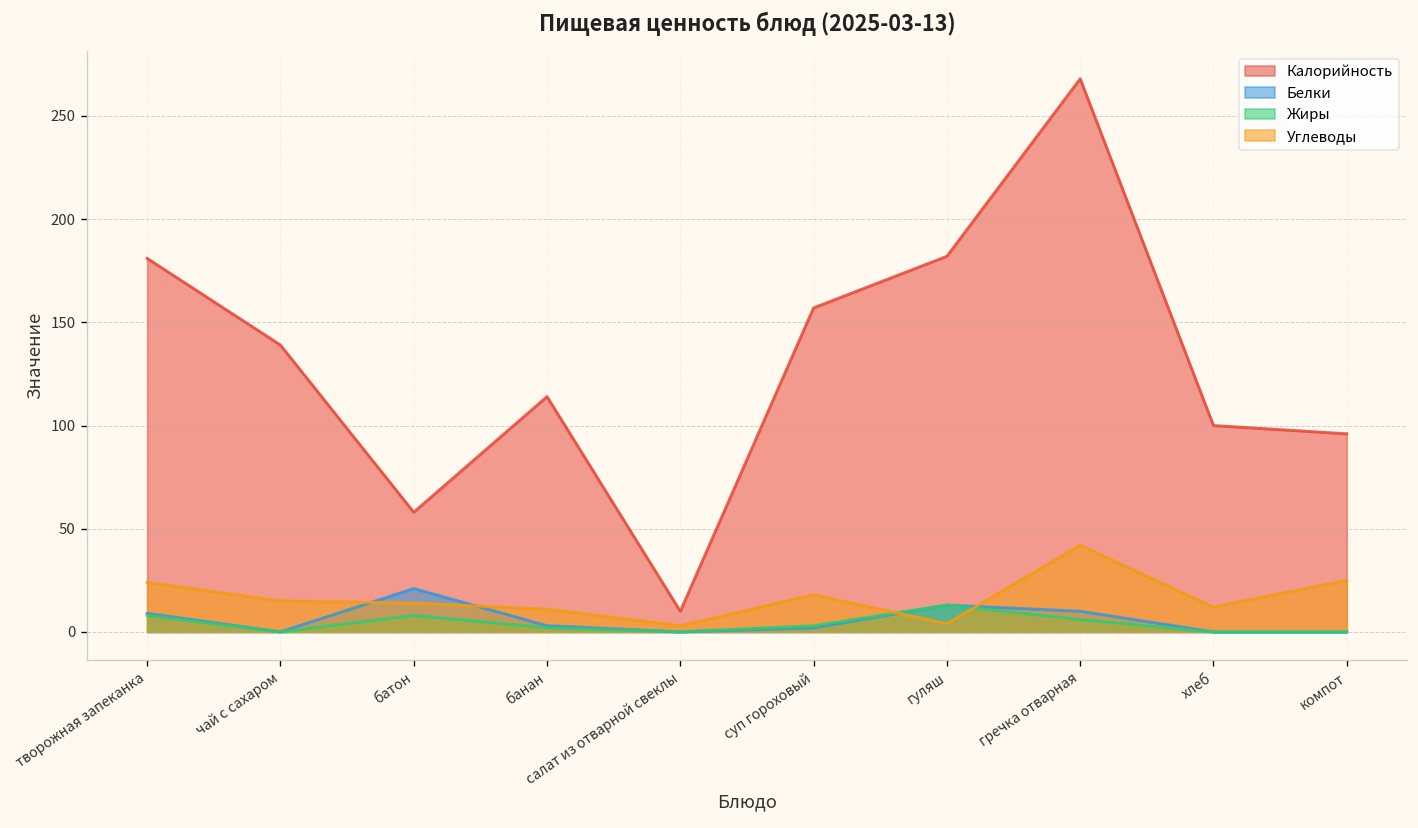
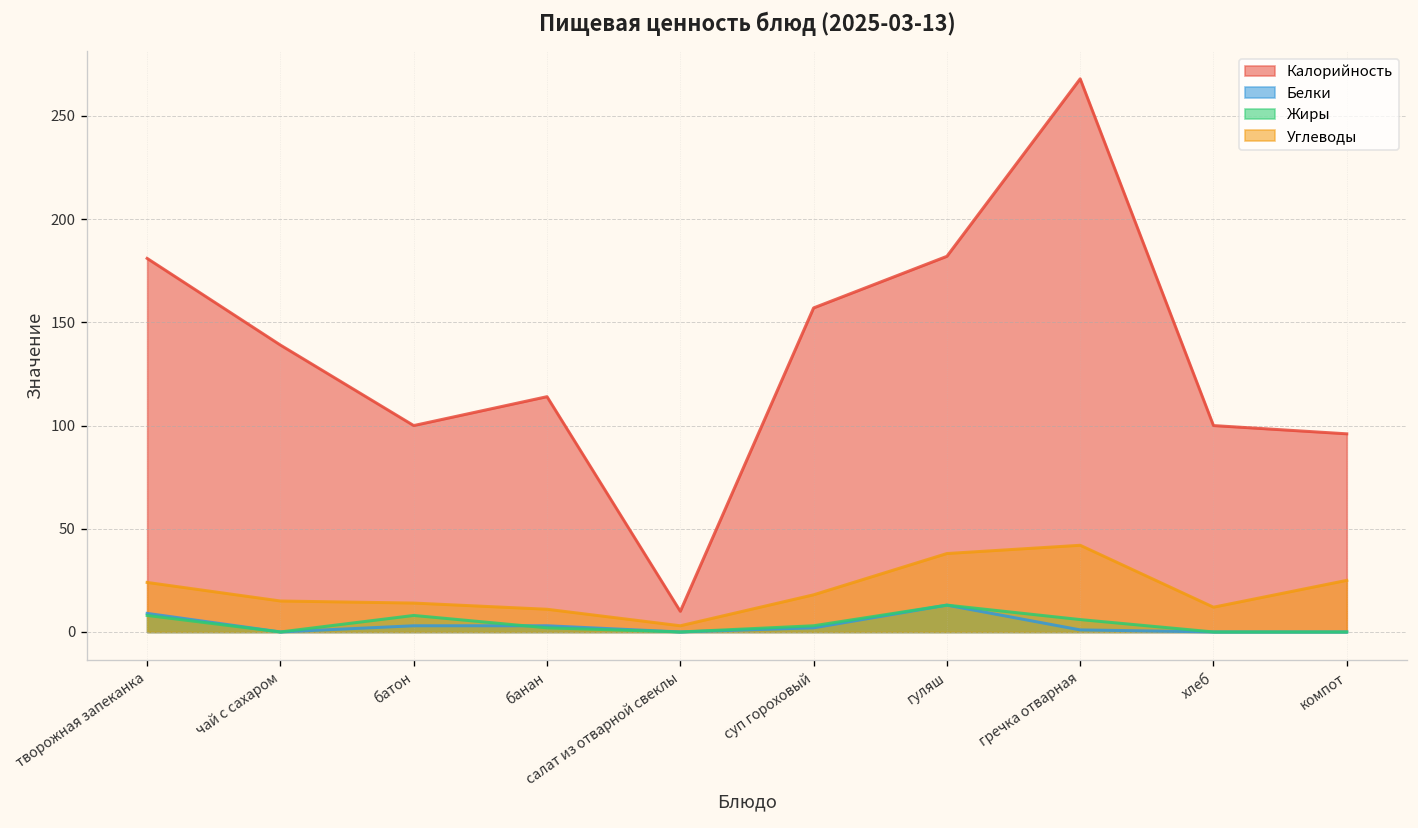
  {
    "Калорийность": {
      "творожная запеканка": 181,
      "чай с сахаром": 139,
-     "батон": 58,
+     "батон": 100,
      "банан": 114,
      "салат из отварной свеклы": 10,
      "суп гороховый": 157,
      "гуляш": 182,
      "гречка отварная": 268,
      "хлеб": 100,
      "компот": 96
    },
    "Белки": {
-     "батон": 21,
-     "гречка отварная": 10
+     "батон": 3,
+     "гречка отварная": 1
    },
    "Жиры": {
      "батон": 8,
      "гречка отварная": 6
    },
    "Углеводы": {
      "творожная запеканка": 24,
      "чай с сахаром": 15,
      "батон": 14,
      "банан": 11,
      "салат из отварной свеклы": 3,
      "суп гороховый": 18,
-     "гуляш": 4,
+     "гуляш": 38,
      "гречка отварная": 42,
      "хлеб": 12,
      "компот": 25
    }
  }
